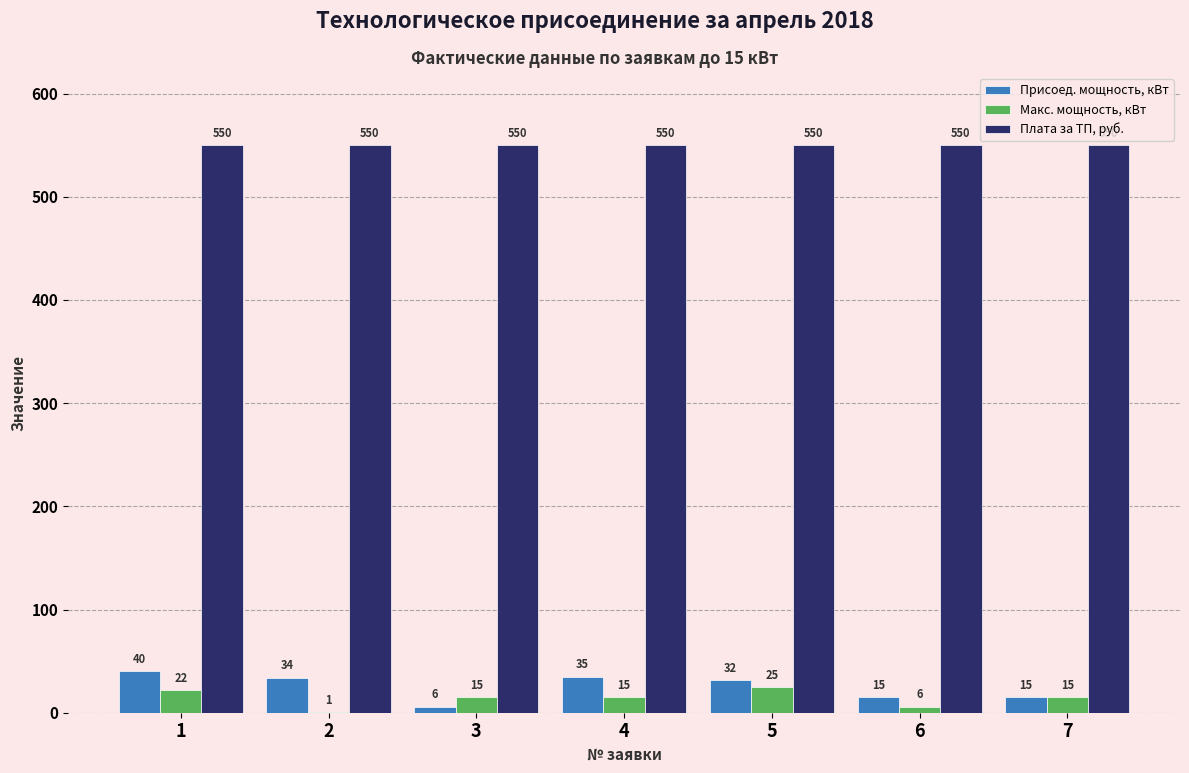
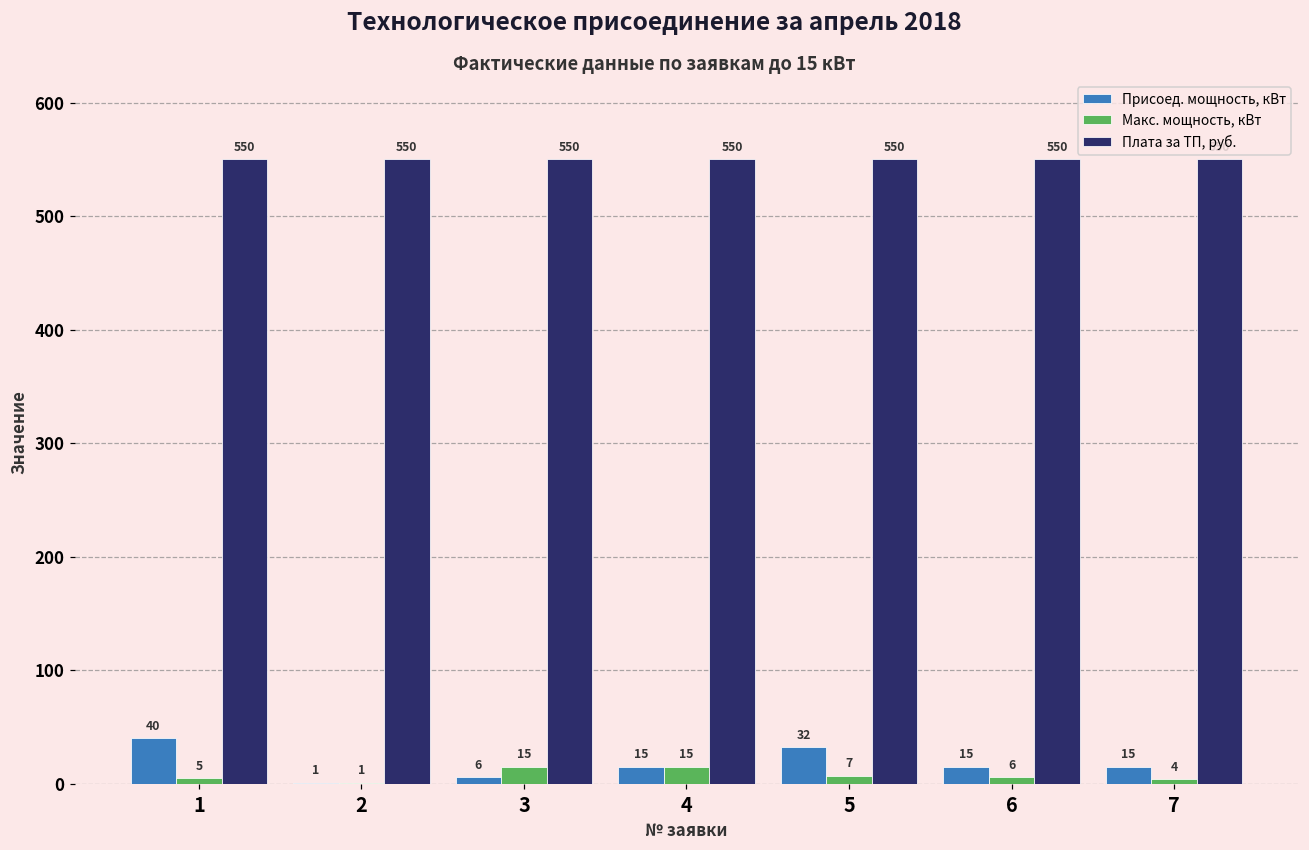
  {
    "Присоед. мощность, кВт": {
      "1": 40,
-     "2": 34,
+     "2": 1,
      "3": 6,
-     "4": 35,
+     "4": 15,
      "5": 32,
      "6": 15,
      "7": 15
    },
    "Макс. мощность, кВт": {
-     "1": 22,
+     "1": 5,
      "2": 1,
      "3": 15,
      "4": 15,
-     "5": 25,
+     "5": 7,
      "6": 6,
-     "7": 15
+     "7": 4
    },
    "Плата за ТП, руб.": {
      "1": 550,
      "2": 550,
      "3": 550,
      "4": 550,
      "5": 550,
      "6": 550
    }
  }
